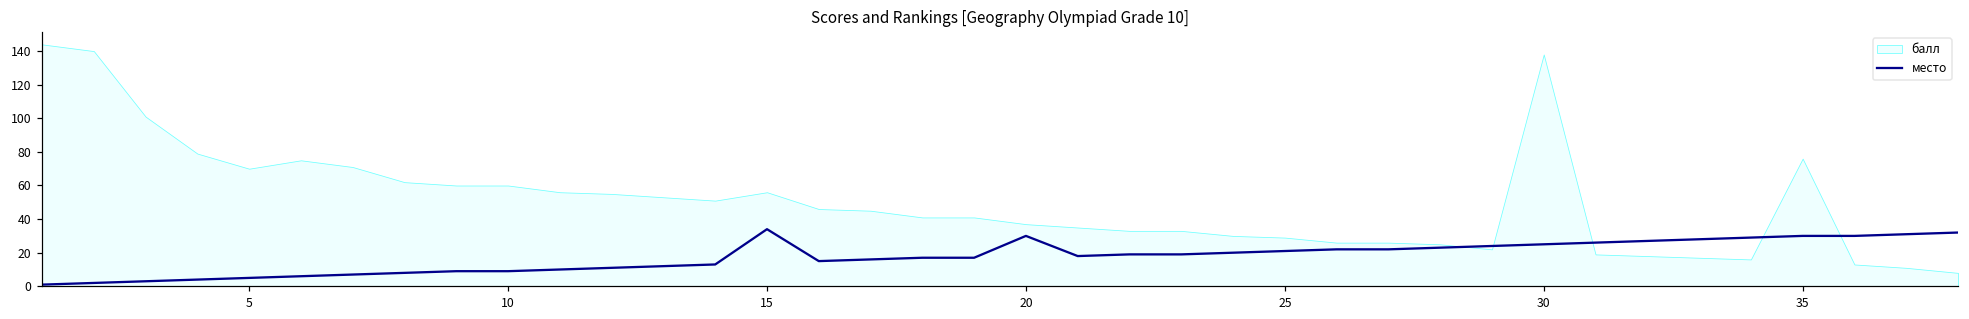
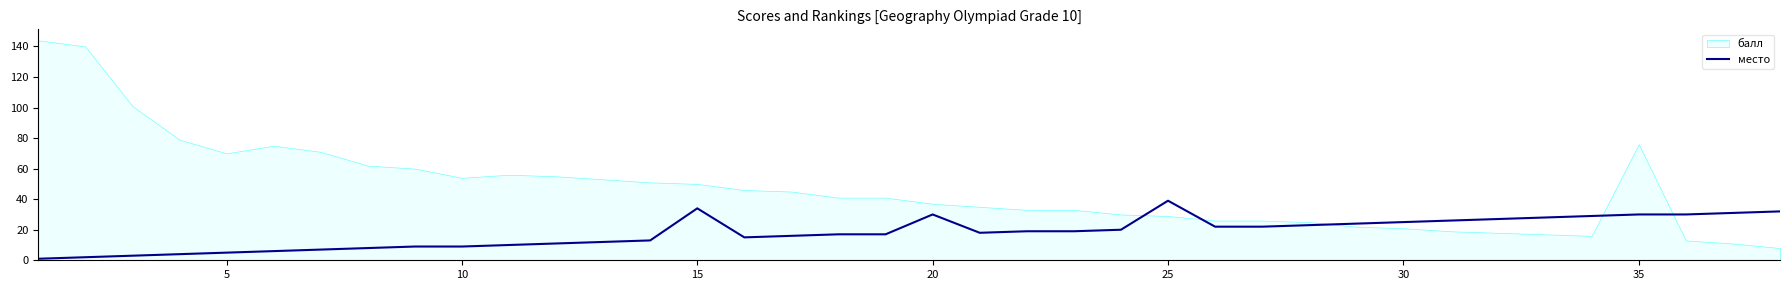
  {
    "место": {
      "5": 5,
      "10": 9,
      "15": 34,
      "20": 30,
-     "25": 21,
+     "25": 39,
      "30": 25,
      "35": 30
    },
    "балл": {
      "5": 70,
-     "10": 60,
-     "15": 56,
+     "10": 54,
+     "15": 50,
      "20": 37,
      "25": 29,
-     "30": 138,
+     "30": 21,
      "35": 76
    }
  }
